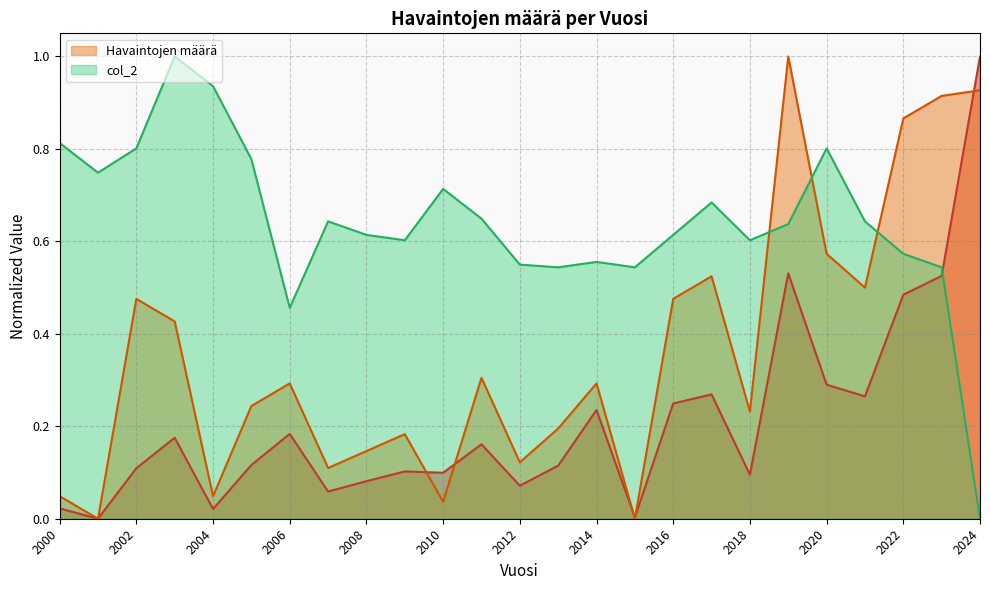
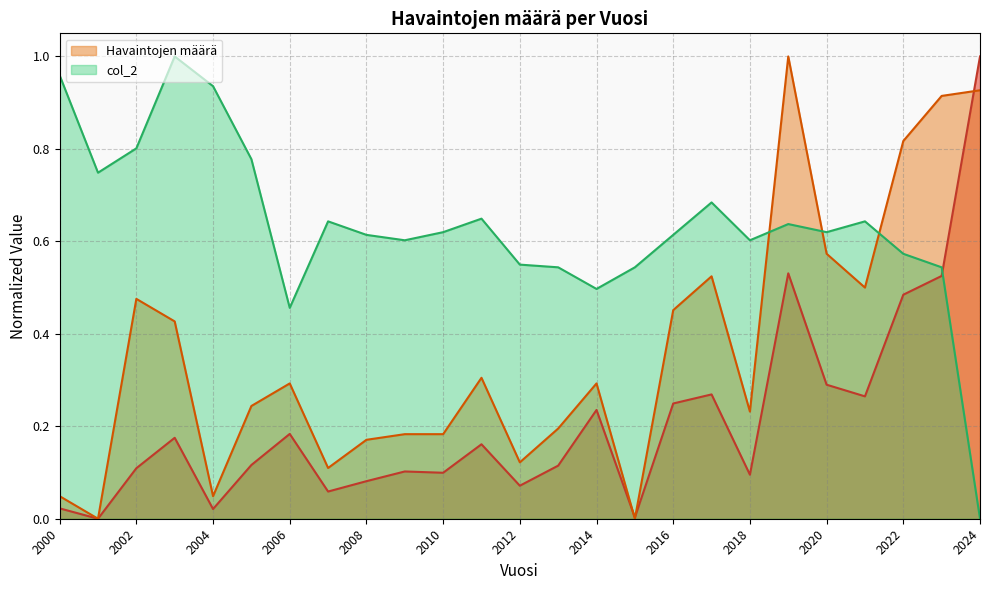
  {
    "Havaintojen määrä": {
      "2000": 0.05,
      "2002": 0.48,
      "2004": 0.05,
      "2006": 0.29,
-     "2008": 0.15,
-     "2010": 0.04,
+     "2008": 0.17,
+     "2010": 0.18,
      "2012": 0.12,
      "2014": 0.29,
-     "2016": 0.48,
+     "2016": 0.45,
      "2018": 0.23,
      "2020": 0.57,
-     "2022": 0.87,
+     "2022": 0.82,
      "2024": 0.93
    },
    "col_2": {
-     "2000": 0.81,
+     "2000": 0.96,
      "2002": 0.80,
      "2004": 0.94,
      "2006": 0.46,
      "2008": 0.61,
-     "2010": 0.71,
+     "2010": 0.62,
      "2012": 0.55,
-     "2014": 0.56,
+     "2014": 0.50,
      "2016": 0.61,
      "2018": 0.60,
-     "2020": 0.80,
+     "2020": 0.62,
      "2022": 0.57,
      "2024": 0.00
    }
  }
